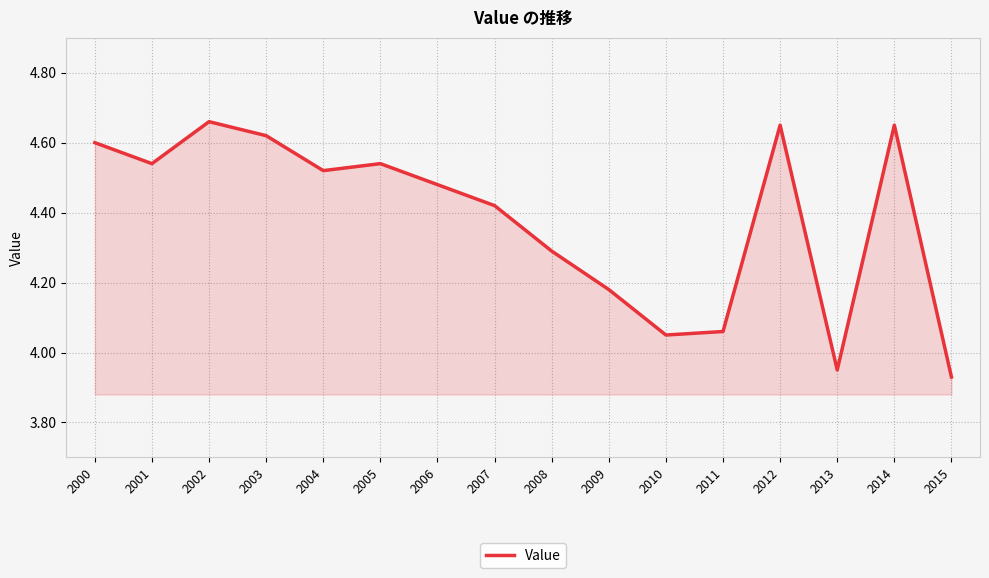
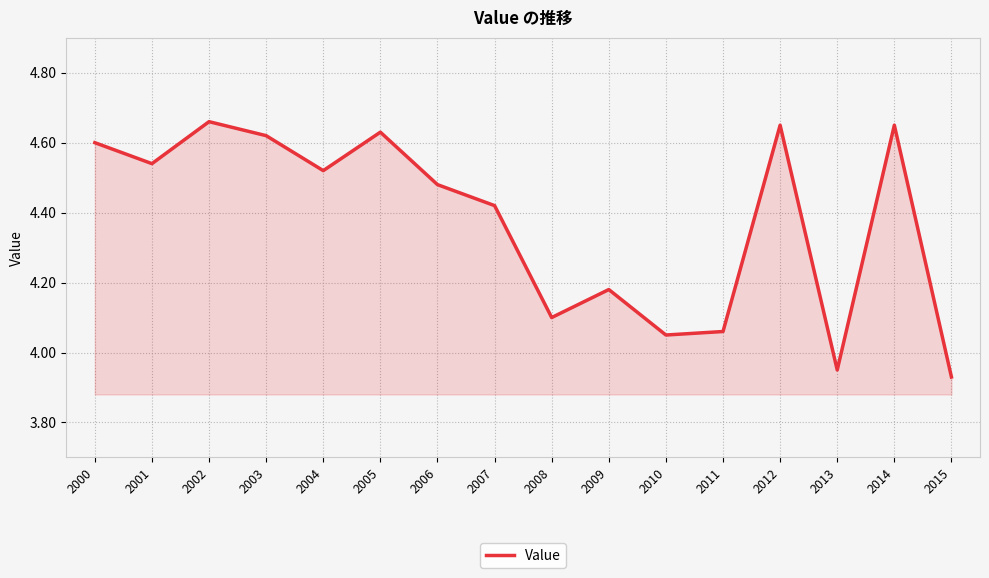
  {
    "2000": 4.60,
    "2001": 4.54,
    "2002": 4.66,
    "2003": 4.62,
    "2004": 4.52,
-   "2005": 4.54,
+   "2005": 4.63,
    "2006": 4.48,
    "2007": 4.42,
-   "2008": 4.29,
+   "2008": 4.10,
    "2009": 4.18,
    "2010": 4.05,
    "2011": 4.06,
    "2012": 4.65,
    "2013": 3.95,
    "2014": 4.65,
    "2015": 3.93
  }
